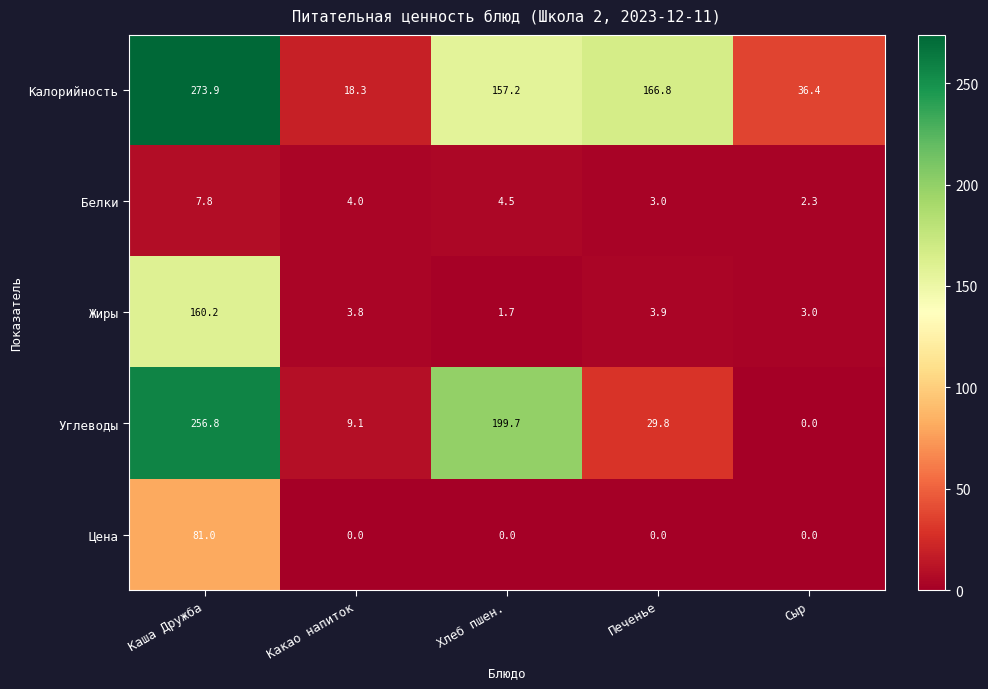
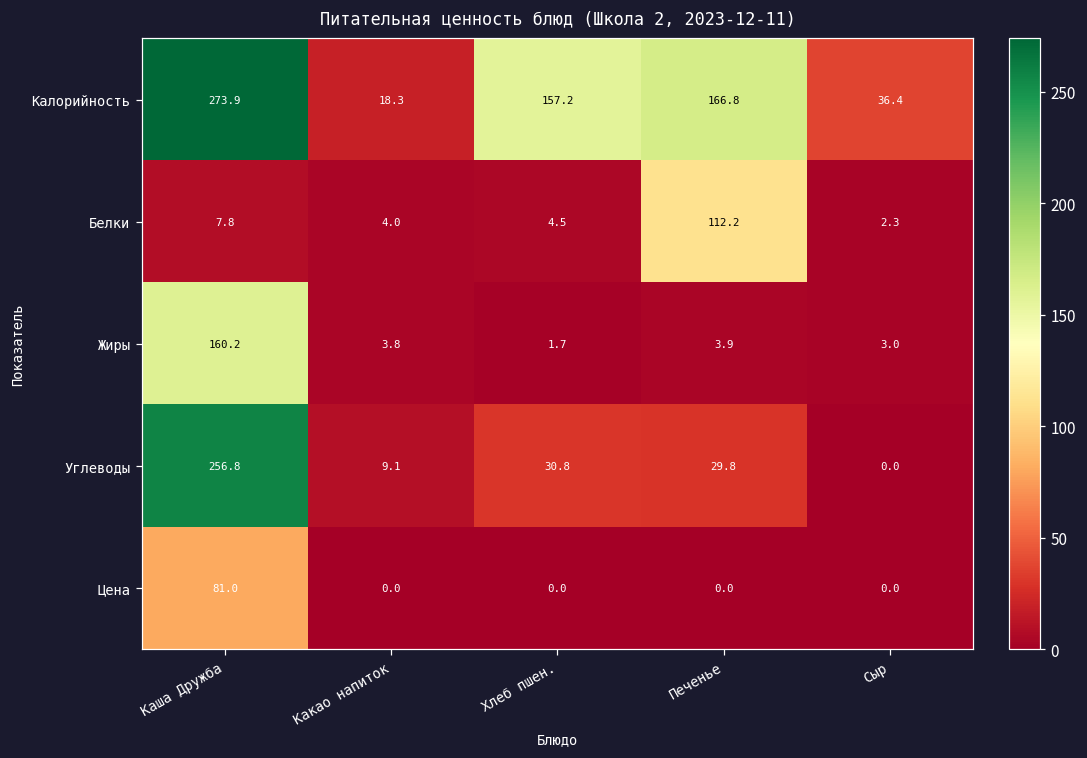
  {
    "Калорийность": {
      "Каша Дружба": 273.9,
      "Какао напиток": 18.3,
      "Хлеб пшен.": 157.2,
      "Печенье": 166.8,
      "Сыр": 36.4
    },
    "Белки": {
      "Каша Дружба": 7.8,
      "Какао напиток": 4.0,
      "Хлеб пшен.": 4.5,
-     "Печенье": 3.0,
+     "Печенье": 112.2,
      "Сыр": 2.3
    },
    "Жиры": {
      "Каша Дружба": 160.2,
      "Какао напиток": 3.8,
      "Хлеб пшен.": 1.7,
      "Печенье": 3.9,
      "Сыр": 3.0
    },
    "Углеводы": {
      "Каша Дружба": 256.8,
      "Какао напиток": 9.1,
-     "Хлеб пшен.": 199.7,
+     "Хлеб пшен.": 30.8,
      "Печенье": 29.8,
      "Сыр": 0.0
    },
    "Цена": {
      "Каша Дружба": 81.0,
      "Какао напиток": 0.0,
      "Хлеб пшен.": 0.0,
      "Печенье": 0.0,
      "Сыр": 0.0
    }
  }
